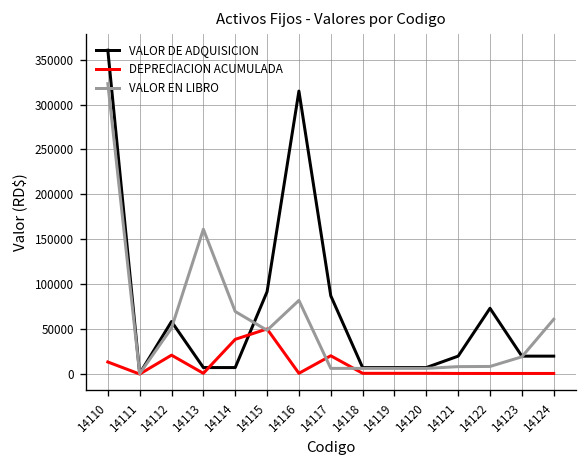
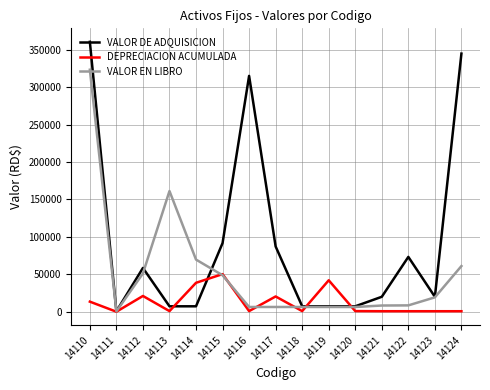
  {
    "VALOR DE ADQUISICION": {
      "14110": 360000,
      "14112": 60000,
      "14113": 10000,
      "14114": 10000,
      "14115": 90000,
      "14116": 320000,
      "14117": 90000,
      "14121": 20000,
      "14122": 70000,
-     "14124": 20000
+     "14124": 340000
    },
    "DEPRECIACION ACUMULADA": {
      "14110": 10000,
      "14112": 20000,
      "14113": 0,
      "14114": 40000,
      "14116": 0,
      "14117": 20000,
      "14118": 0,
-     "14119": 0,
+     "14119": 40000,
      "14120": 0,
      "14121": 0,
      "14122": 0,
      "14123": 0,
      "14124": 0
    },
    "VALOR EN LIBRO": {
      "14110": 320000,
      "14112": 50000,
      "14113": 160000,
      "14114": 70000,
-     "14116": 80000,
+     "14116": 10000,
      "14117": 10000,
      "14121": 10000,
      "14122": 10000,
      "14124": 60000
    }
  }
